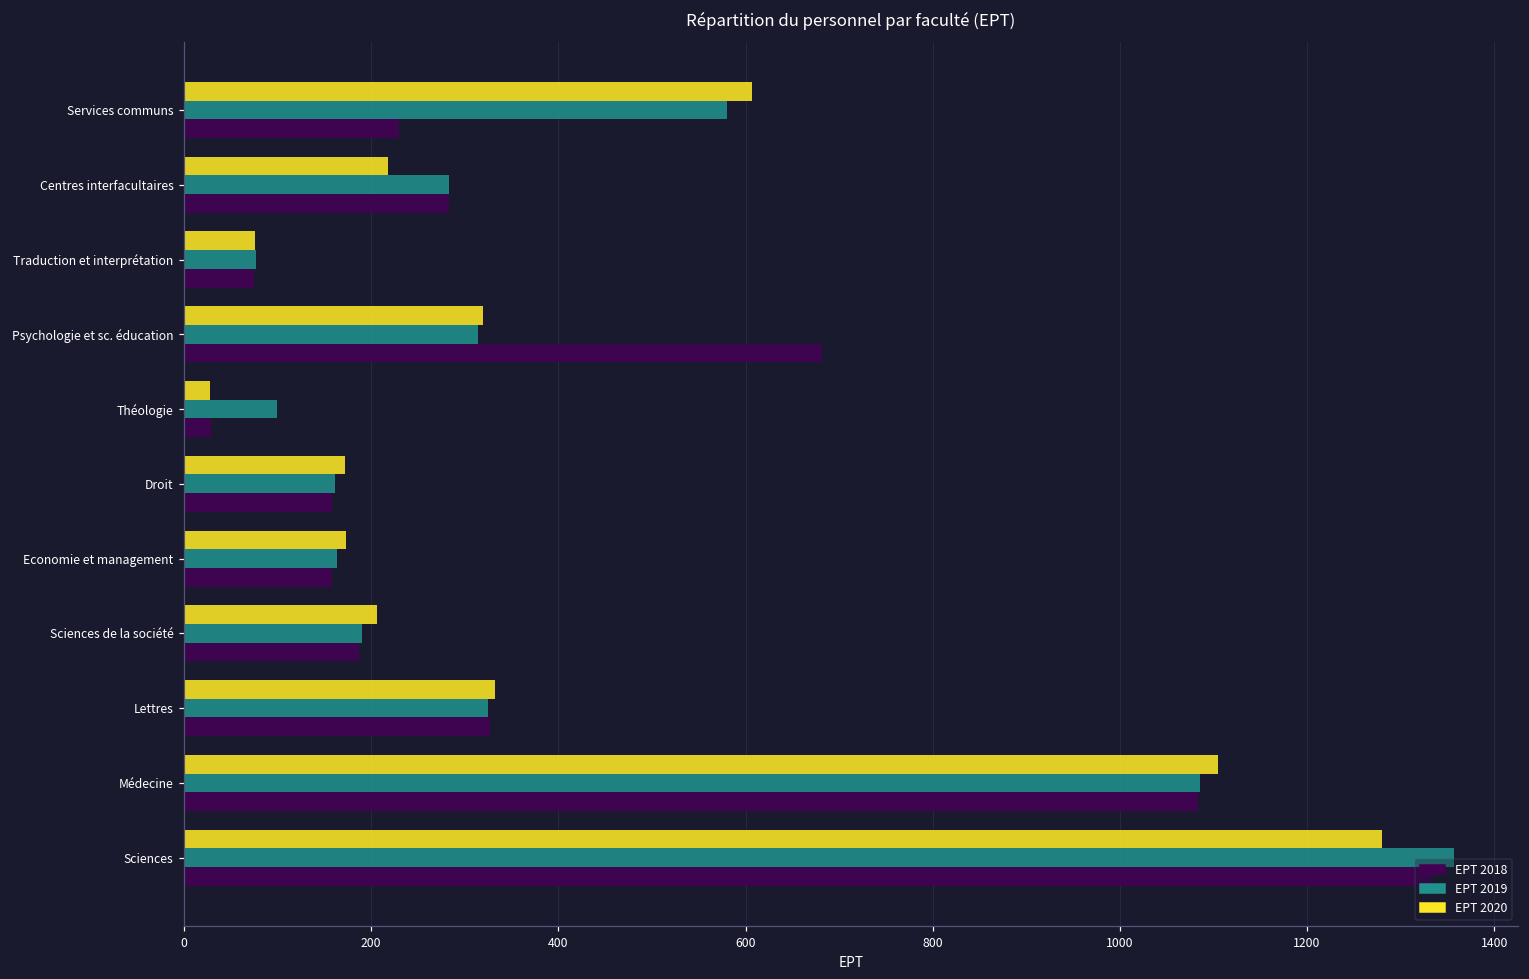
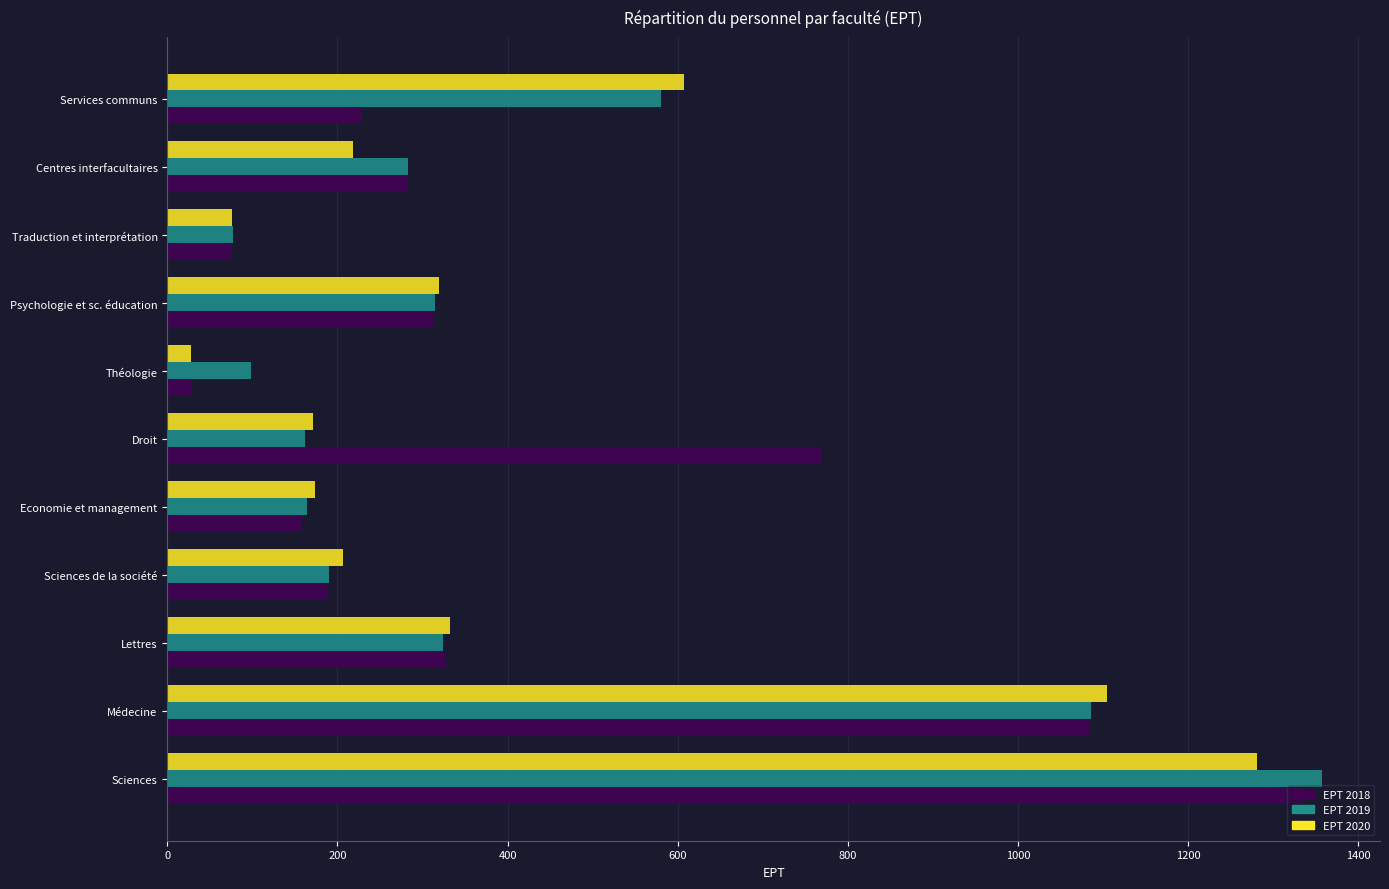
  {
    "EPT 2018": {
      "Services communs": 230,
      "Centres interfacultaires": 280,
      "Traduction et interprétation": 70,
-     "Psychologie et sc. éducation": 680,
+     "Psychologie et sc. éducation": 310,
      "Théologie": 30,
-     "Droit": 160,
+     "Droit": 770,
      "Economie et management": 160,
      "Sciences de la société": 190,
      "Lettres": 330,
      "Médecine": 1080
    },
    "EPT 2019": {
      "Services communs": 580,
      "Centres interfacultaires": 280,
      "Traduction et interprétation": 80,
      "Psychologie et sc. éducation": 310,
      "Théologie": 100,
      "Droit": 160,
      "Economie et management": 160,
      "Sciences de la société": 190,
      "Lettres": 320,
      "Médecine": 1090,
      "Sciences": 1360
    },
    "EPT 2020": {
      "Services communs": 610,
      "Centres interfacultaires": 220,
      "Traduction et interprétation": 80,
      "Psychologie et sc. éducation": 320,
      "Théologie": 30,
      "Droit": 170,
      "Economie et management": 170,
      "Sciences de la société": 210,
      "Lettres": 330,
      "Médecine": 1100,
      "Sciences": 1280
    }
  }
